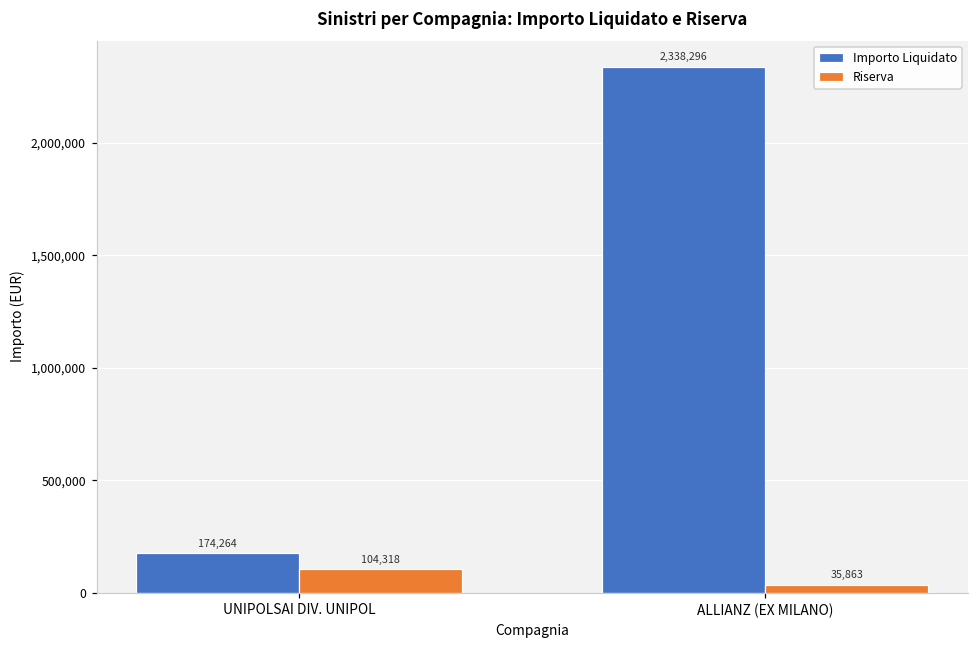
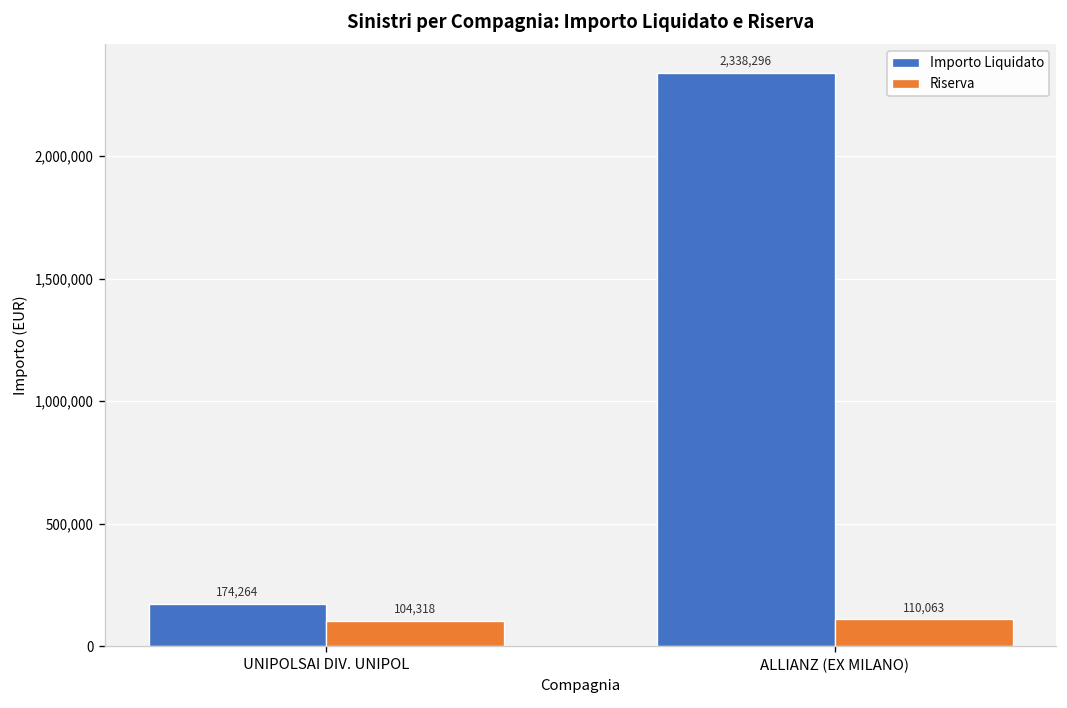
  {
    "Importo Liquidato": {
      "UNIPOLSAI DIV. UNIPOL": "174,264",
      "ALLIANZ (EX MILANO)": "2,338,296"
    },
    "Riserva": {
      "UNIPOLSAI DIV. UNIPOL": "104,318",
-     "ALLIANZ (EX MILANO)": "35,863"
+     "ALLIANZ (EX MILANO)": "110,063"
    }
  }
